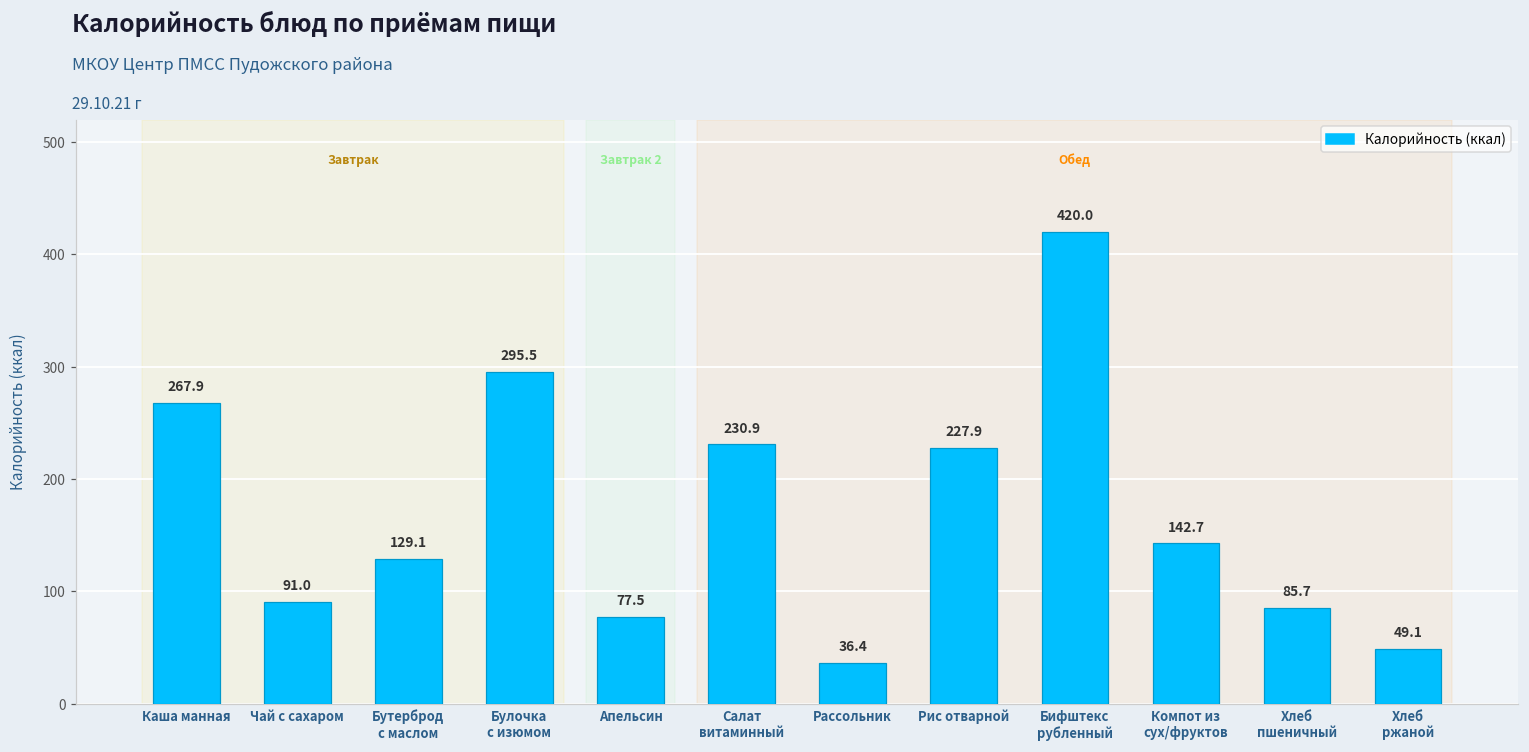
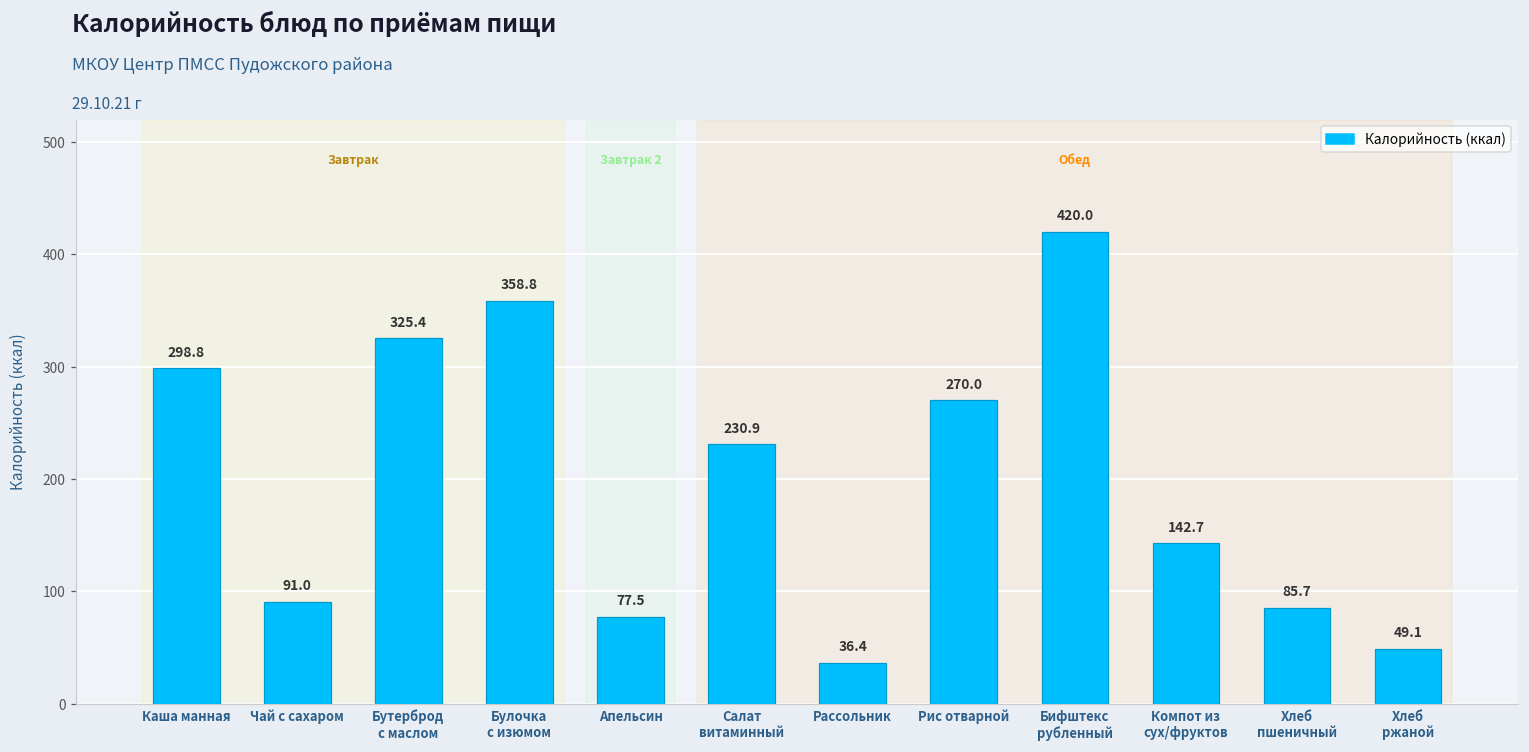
  {
-   "Каша манная": 267.9,
+   "Каша манная": 298.8,
    "Чай с сахаром": 91.0,
-   "Бутерброд с маслом": 129.1,
-   "Булочка с изюмом": 295.5,
+   "Бутерброд с маслом": 325.4,
+   "Булочка с изюмом": 358.8,
    "Апельсин": 77.5,
    "Салат витаминный": 230.9,
    "Рассольник": 36.4,
-   "Рис отварной": 227.9,
+   "Рис отварной": 270.0,
    "Бифштекс рубленный": 420.0,
    "Компот из сух/фруктов": 142.7,
    "Хлеб пшеничный": 85.7,
    "Хлеб ржаной": 49.1
  }
